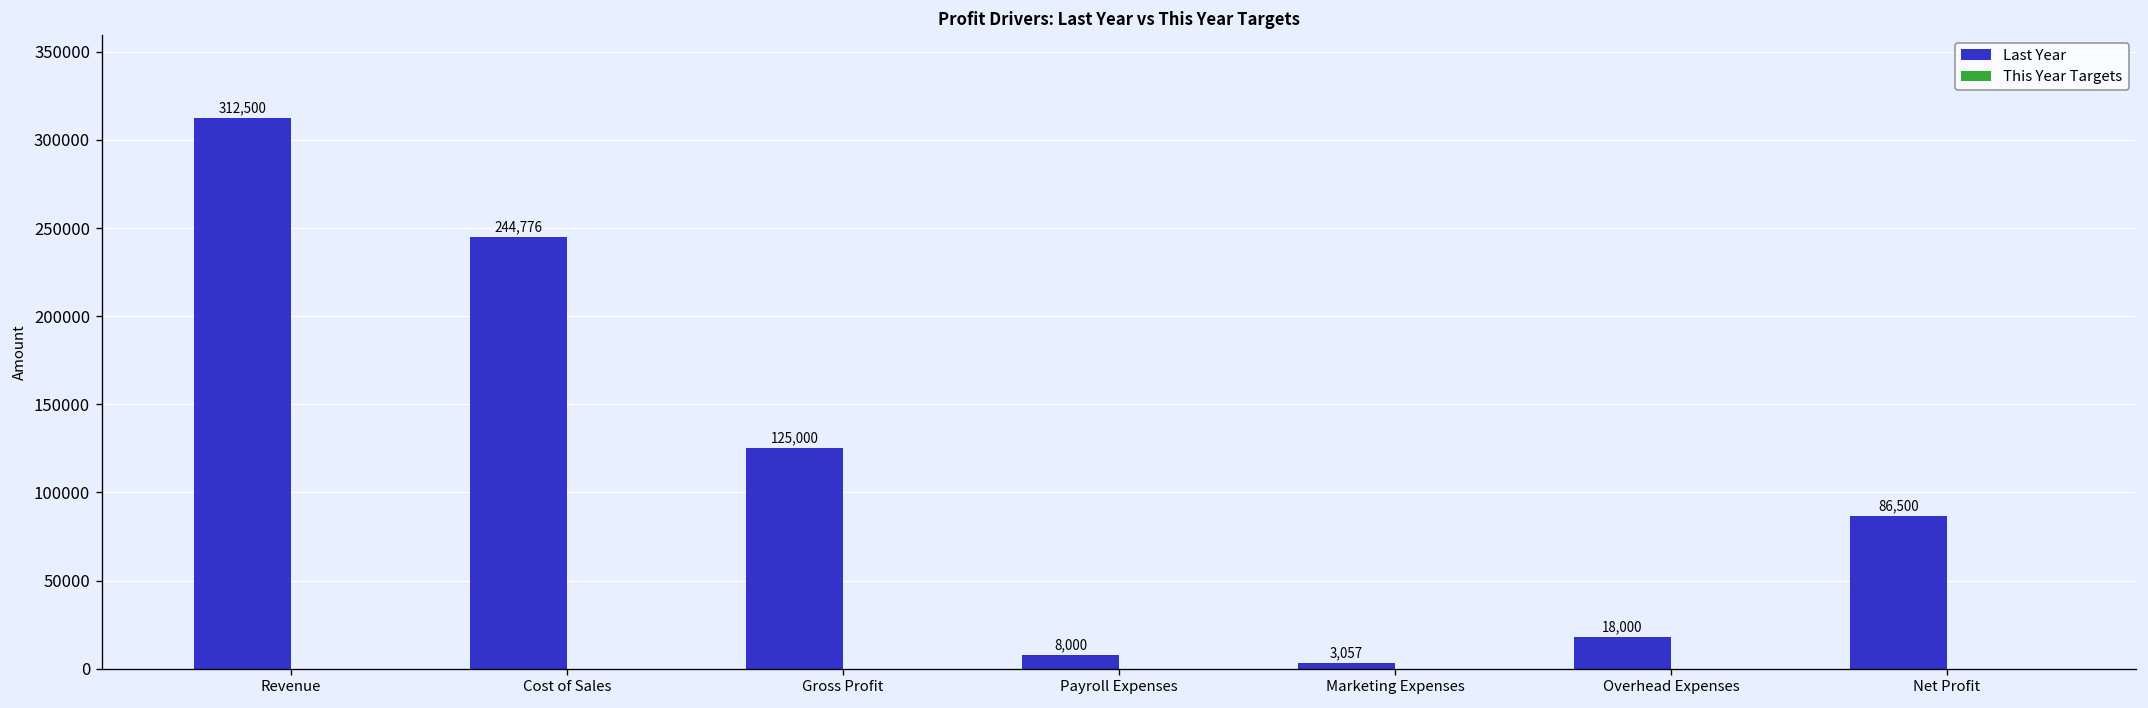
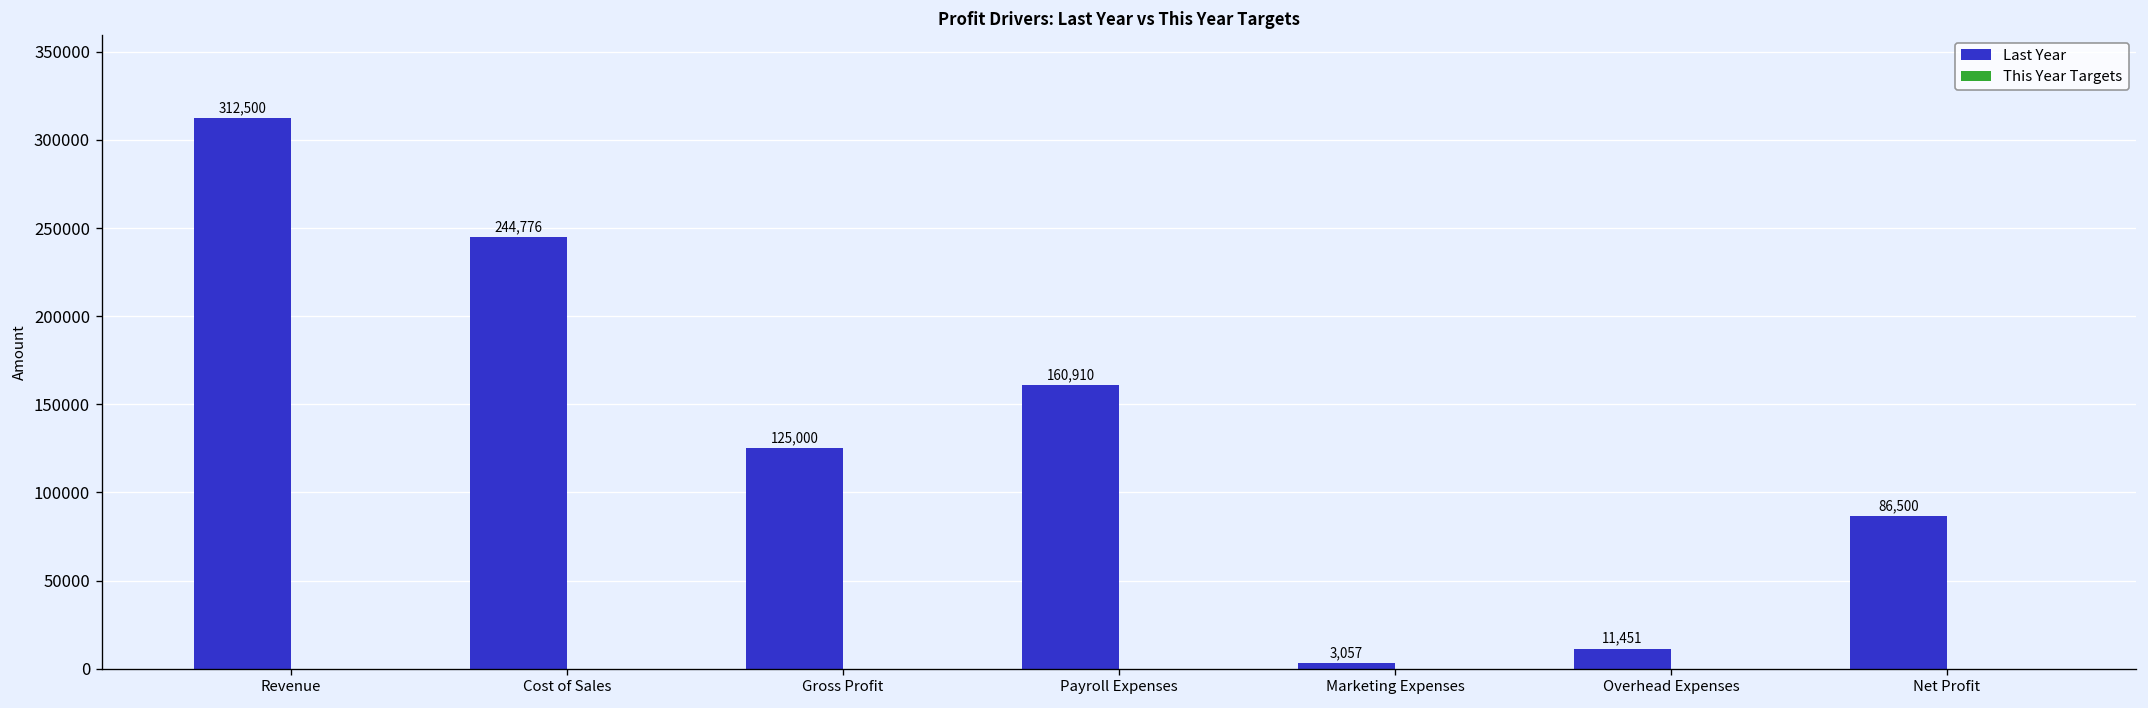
  {
    "Last Year": {
      "Revenue": "312,500",
      "Cost of Sales": "244,776",
      "Gross Profit": "125,000",
-     "Payroll Expenses": "8,000",
+     "Payroll Expenses": "160,910",
      "Marketing Expenses": "3,057",
-     "Overhead Expenses": "18,000",
+     "Overhead Expenses": "11,451",
      "Net Profit": "86,500"
    },
    "This Year Targets": {
      "Revenue": "0",
      "Cost of Sales": "0",
      "Gross Profit": "0",
      "Payroll Expenses": "0",
      "Marketing Expenses": "0",
      "Overhead Expenses": "0",
      "Net Profit": "0"
    }
  }
